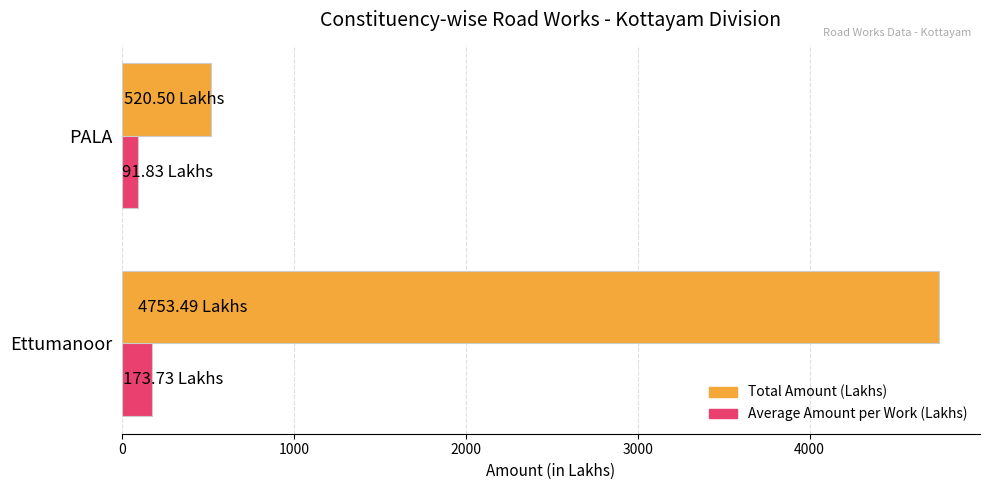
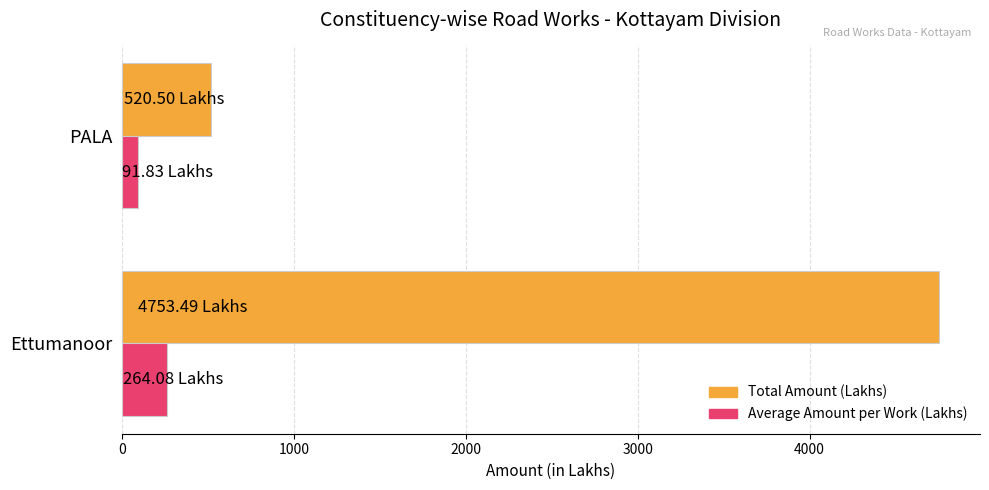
  {
    "Total Amount (Lakhs)": {
      "PALA": 520.50,
      "Ettumanoor": 4753.49
    },
    "Average Amount per Work (Lakhs)": {
      "PALA": 91.83,
-     "Ettumanoor": 173.73
+     "Ettumanoor": 264.08
    }
  }
